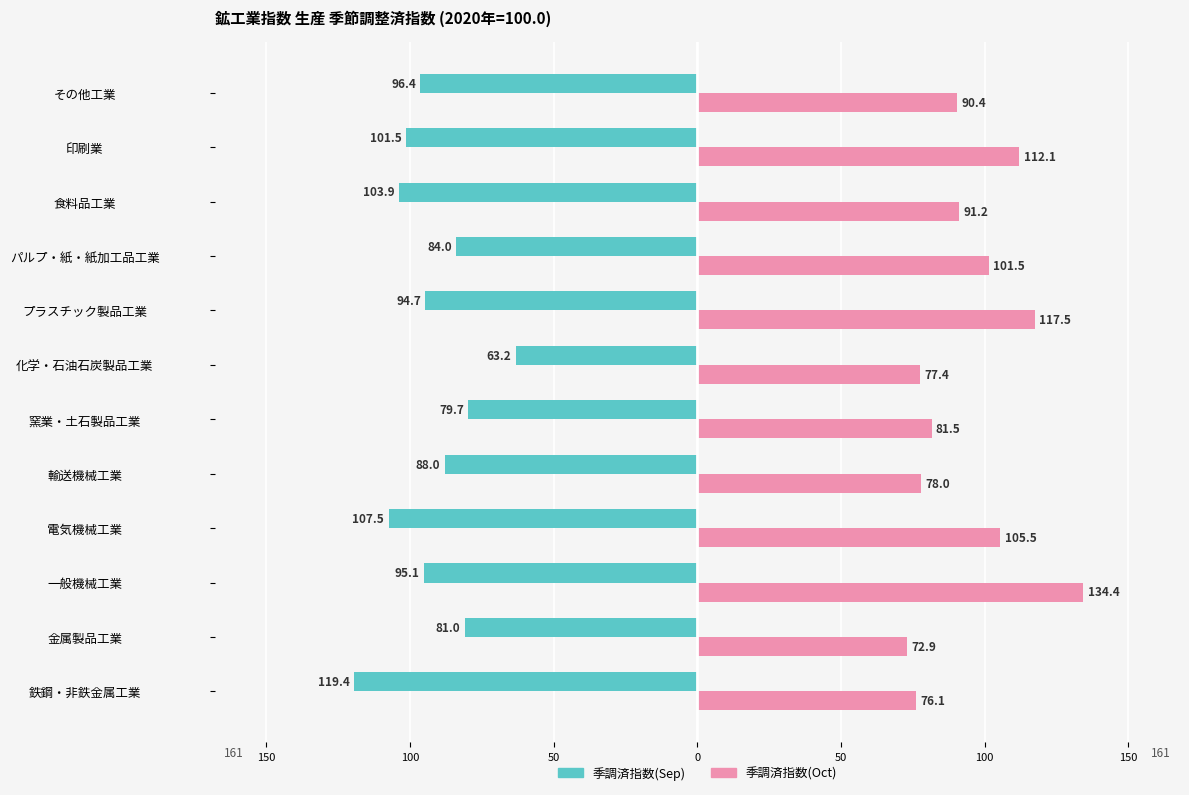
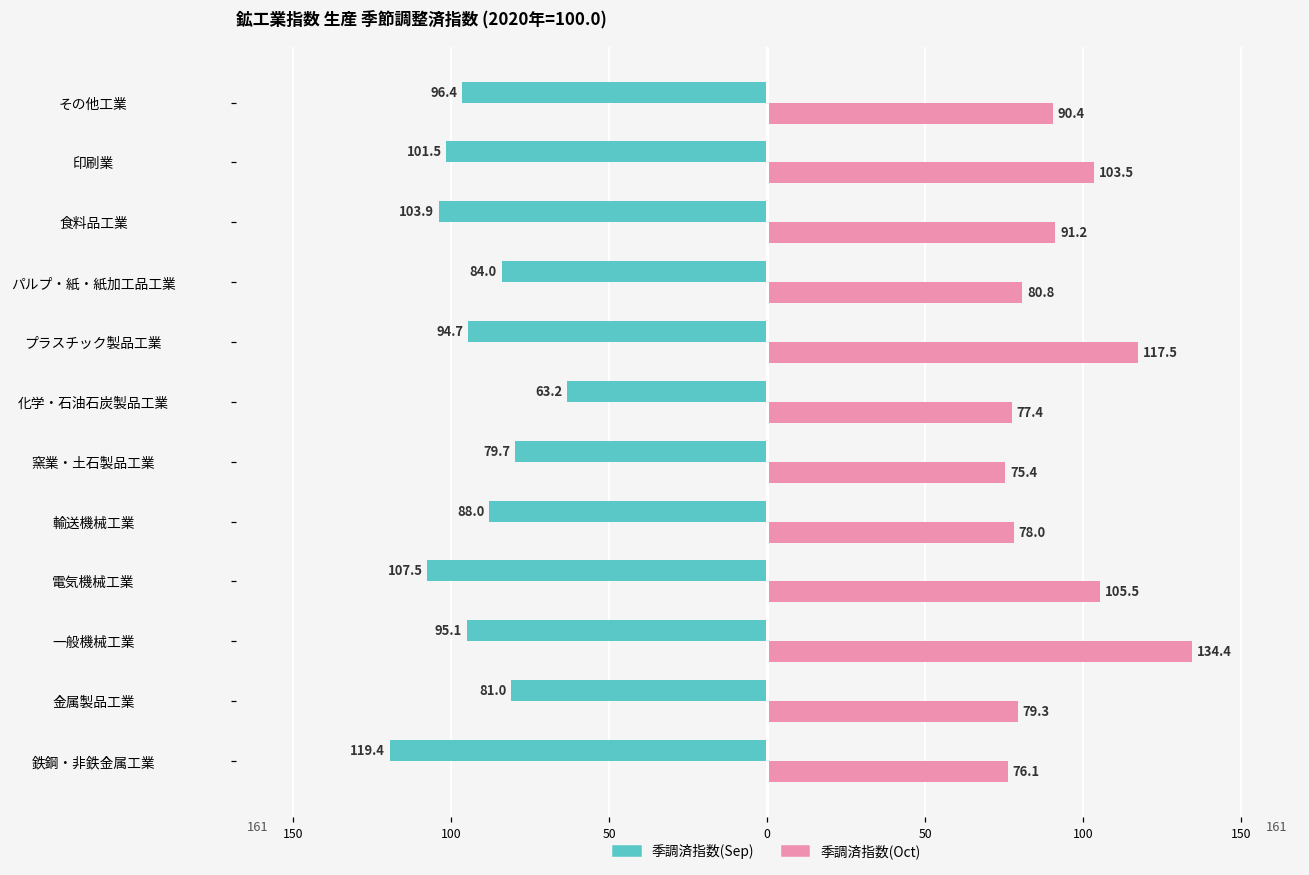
  {
    "季調済指数(Oct)": {
      "その他工業": 90.4,
-     "印刷業": 112.1,
+     "印刷業": 103.5,
      "食料品工業": 91.2,
-     "パルプ・紙・紙加工品工業": 101.5,
+     "パルプ・紙・紙加工品工業": 80.8,
      "プラスチック製品工業": 117.5,
      "化学・石油石炭製品工業": 77.4,
-     "窯業・土石製品工業": 81.5,
+     "窯業・土石製品工業": 75.4,
      "輸送機械工業": 78.0,
      "電気機械工業": 105.5,
      "一般機械工業": 134.4,
-     "金属製品工業": 72.9,
+     "金属製品工業": 79.3,
      "鉄鋼・非鉄金属工業": 76.1
    }
  }
